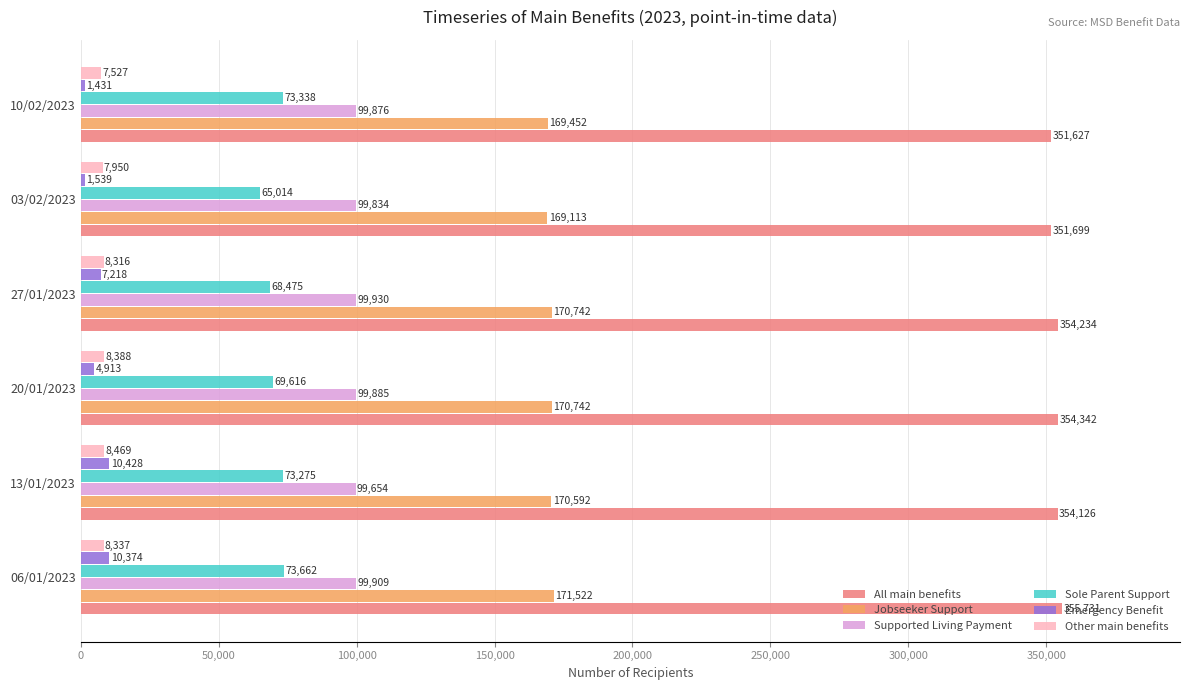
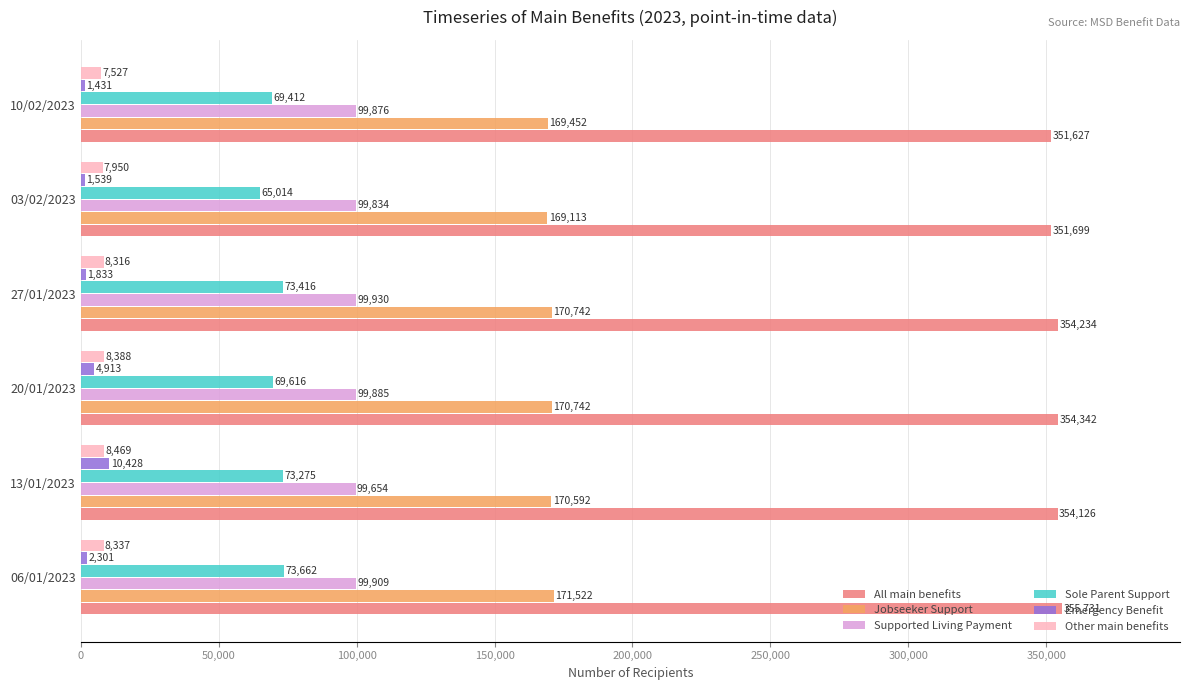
  {
    "Sole Parent Support": {
-     "10/02/2023": "73,338",
+     "10/02/2023": "69,412",
      "03/02/2023": "65,014",
-     "27/01/2023": "68,475",
+     "27/01/2023": "73,416",
      "20/01/2023": "69,616",
      "13/01/2023": "73,275",
      "06/01/2023": "73,662"
    },
    "Emergency Benefit": {
      "10/02/2023": "1,431",
      "03/02/2023": "1,539",
-     "27/01/2023": "7,218",
+     "27/01/2023": "1,833",
      "20/01/2023": "4,913",
      "13/01/2023": "10,428",
-     "06/01/2023": "10,374"
+     "06/01/2023": "2,301"
    }
  }
